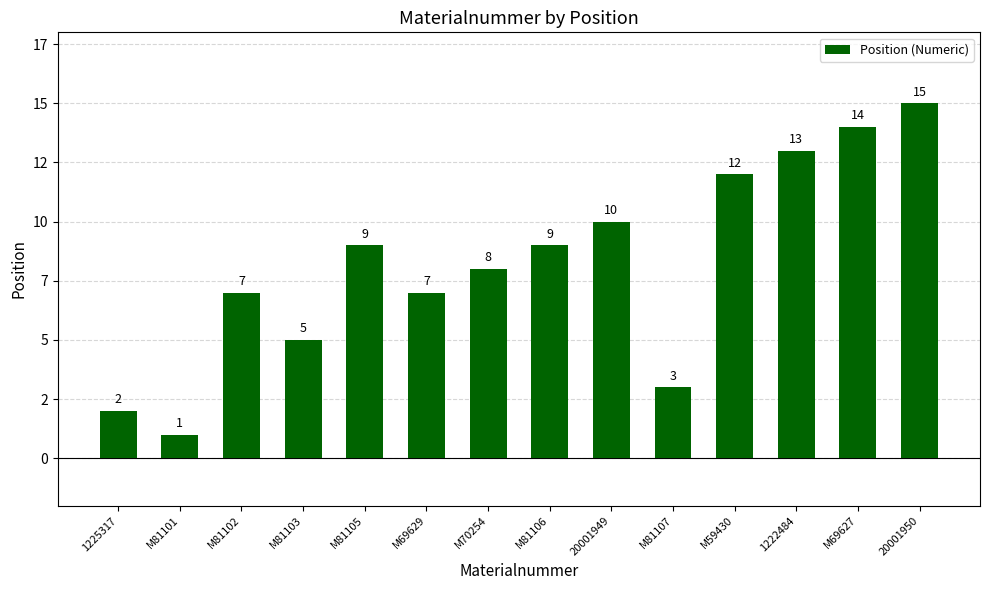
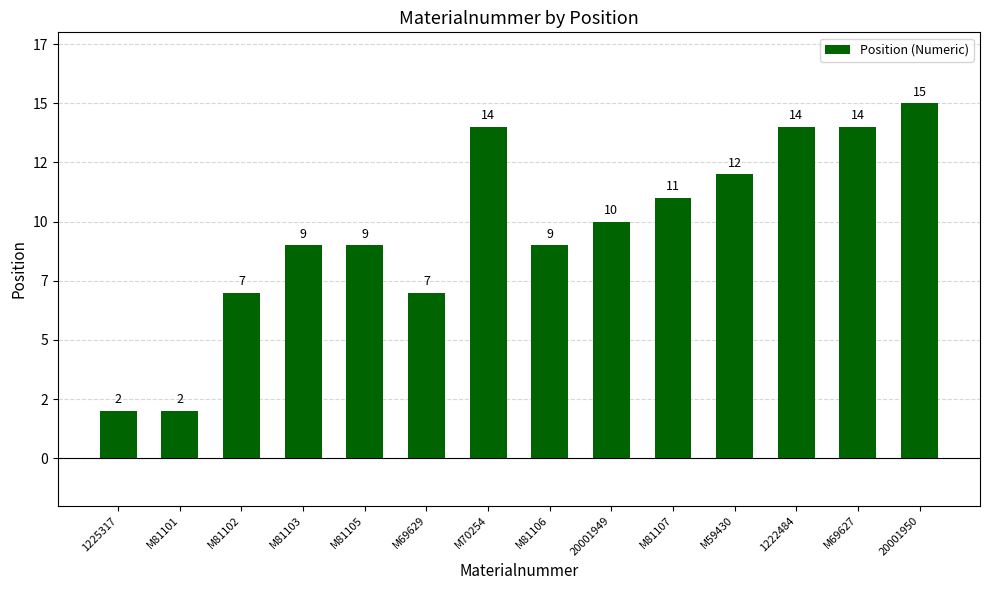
  {
    "1225317": 2,
-   "M81101": 1,
+   "M81101": 2,
    "M81102": 7,
-   "M81103": 5,
+   "M81103": 9,
    "M81105": 9,
    "M69629": 7,
-   "M70254": 8,
+   "M70254": 14,
    "M81106": 9,
    "20001949": 10,
-   "M81107": 3,
+   "M81107": 11,
    "M59430": 12,
-   "1222484": 13,
+   "1222484": 14,
    "M69627": 14,
    "20001950": 15
  }
